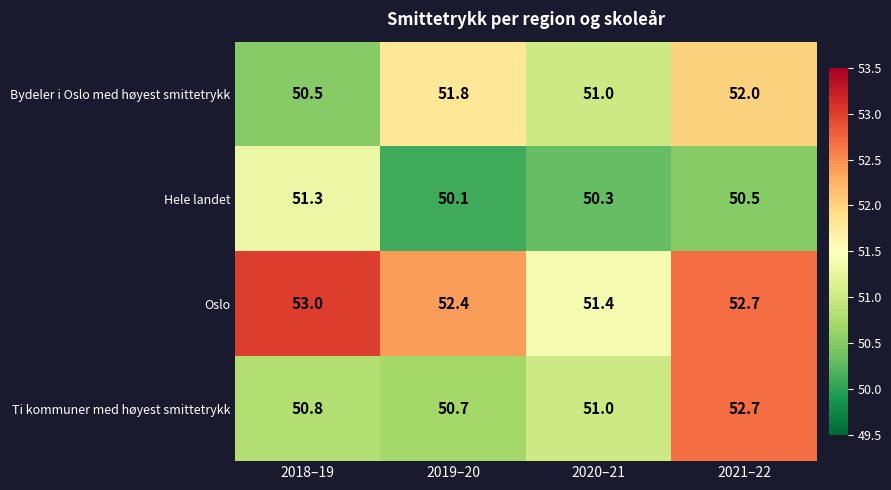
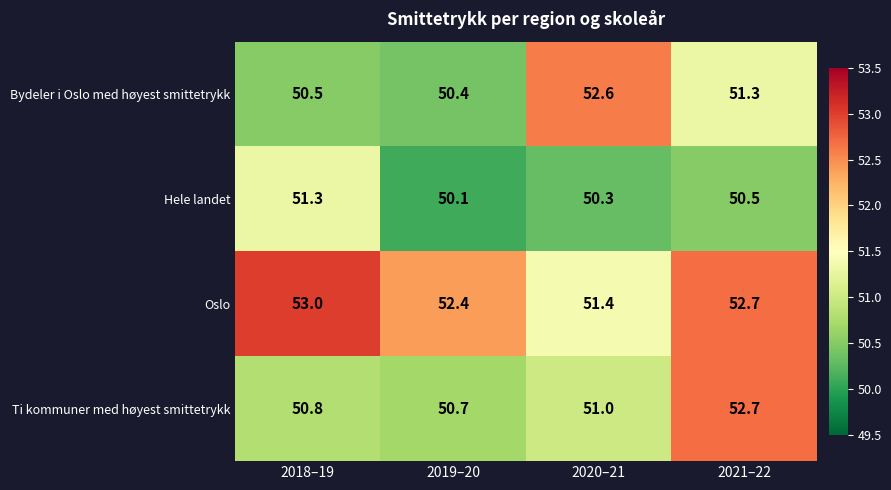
  {
    "Bydeler i Oslo med høyest smittetrykk": {
      "2018–19": 50.5,
-     "2019–20": 51.8,
-     "2020–21": 51.0,
-     "2021–22": 52.0
+     "2019–20": 50.4,
+     "2020–21": 52.6,
+     "2021–22": 51.3
    },
    "Hele landet": {
      "2018–19": 51.3,
      "2019–20": 50.1,
      "2020–21": 50.3,
      "2021–22": 50.5
    },
    "Oslo": {
      "2018–19": 53.0,
      "2019–20": 52.4,
      "2020–21": 51.4,
      "2021–22": 52.7
    },
    "Ti kommuner med høyest smittetrykk": {
      "2018–19": 50.8,
      "2019–20": 50.7,
      "2020–21": 51.0,
      "2021–22": 52.7
    }
  }
